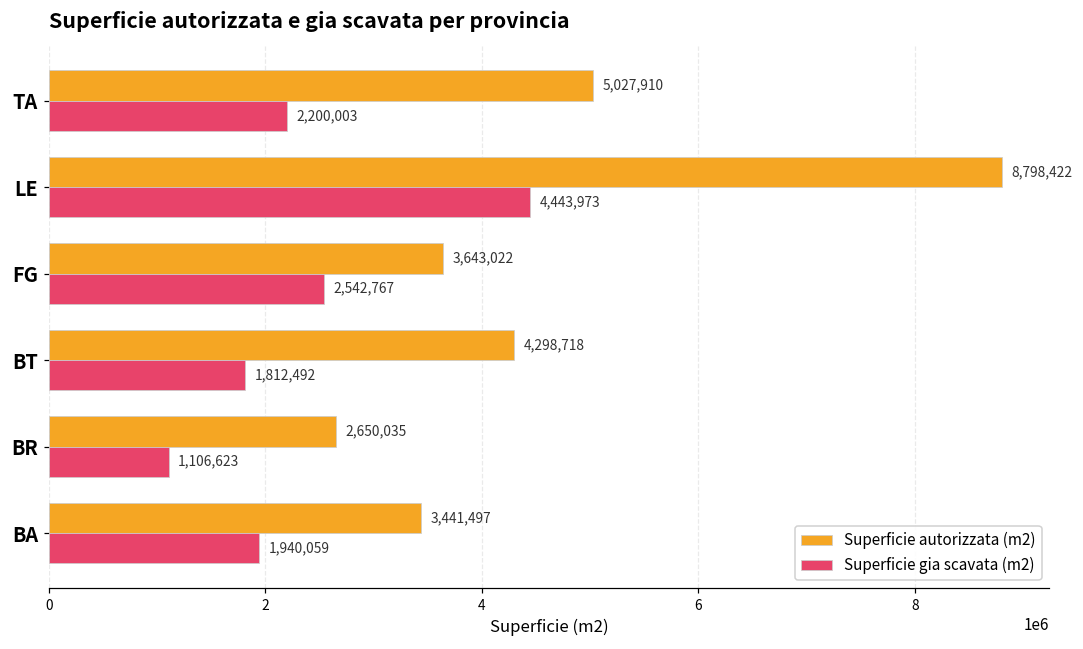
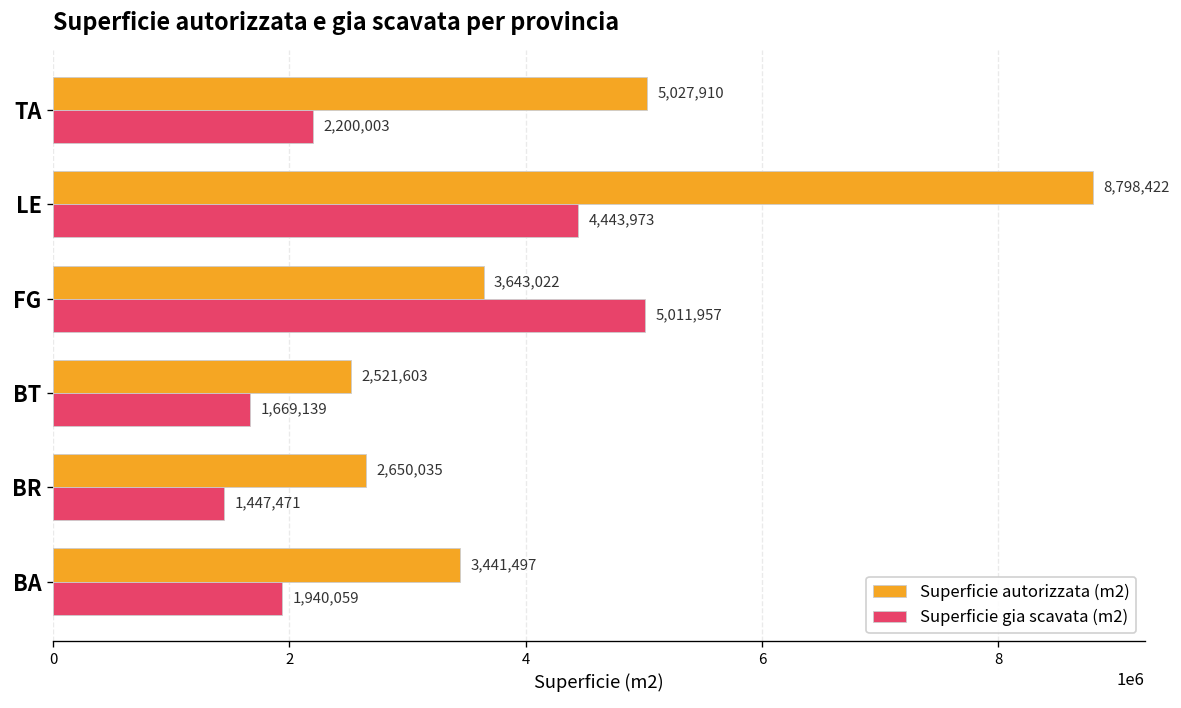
  {
    "Superficie autorizzata (m2)": {
      "TA": "5,027,910",
      "LE": "8,798,422",
      "FG": "3,643,022",
-     "BT": "4,298,718",
+     "BT": "2,521,603",
      "BR": "2,650,035",
      "BA": "3,441,497"
    },
    "Superficie gia scavata (m2)": {
      "TA": "2,200,003",
      "LE": "4,443,973",
-     "FG": "2,542,767",
-     "BT": "1,812,492",
-     "BR": "1,106,623",
+     "FG": "5,011,957",
+     "BT": "1,669,139",
+     "BR": "1,447,471",
      "BA": "1,940,059"
    }
  }
